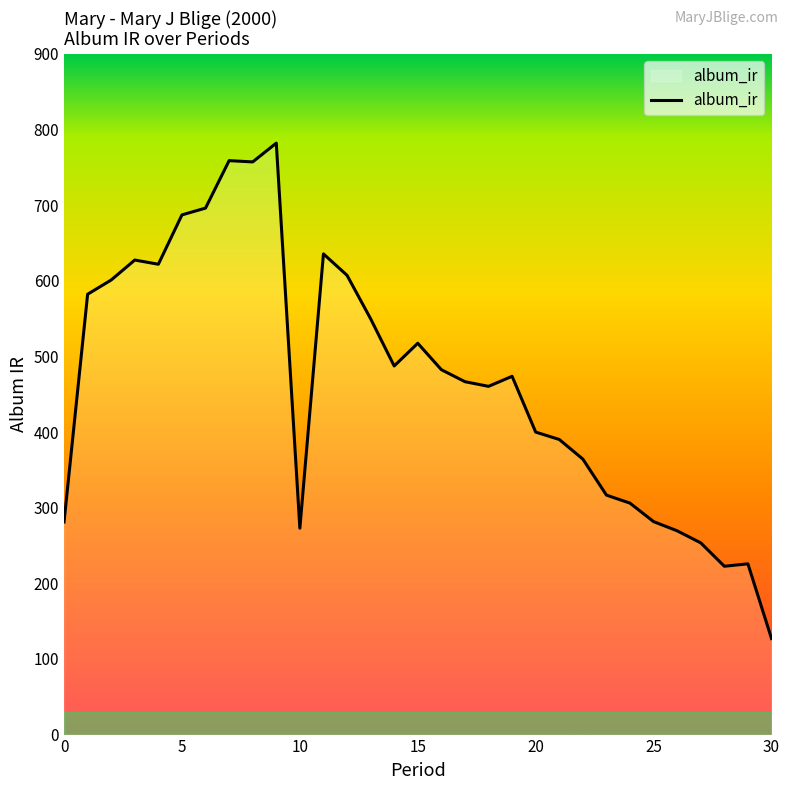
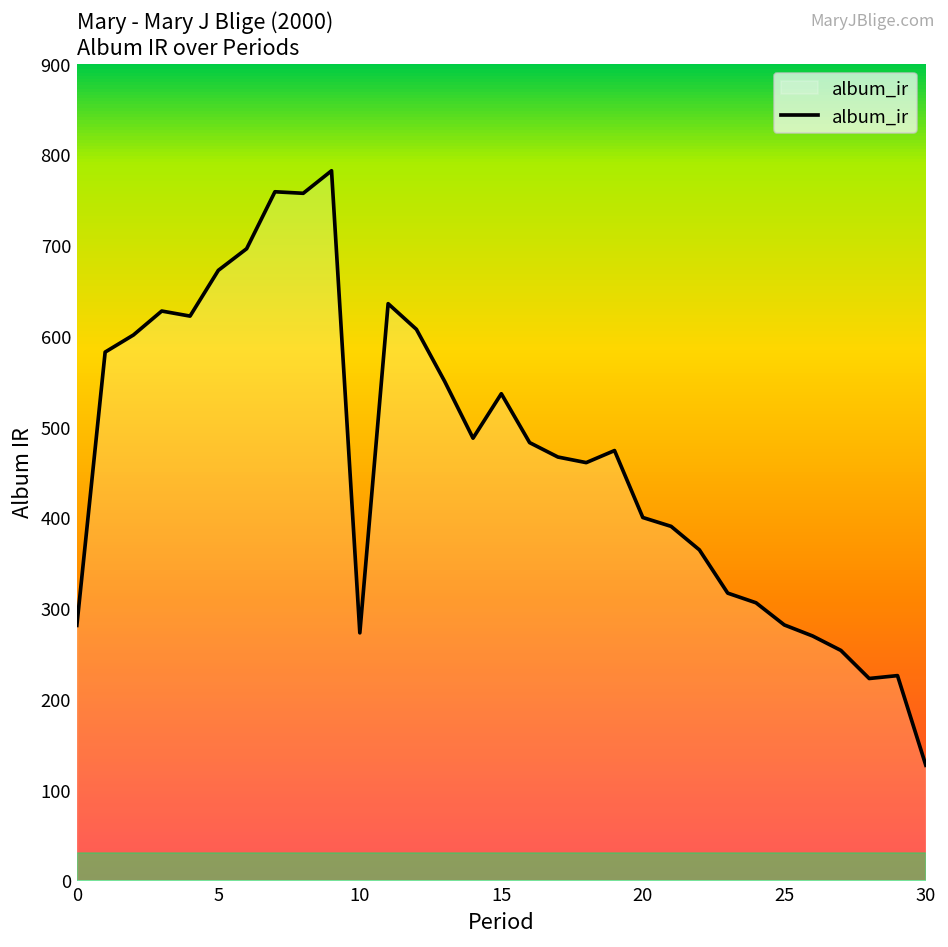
  {
    "0": 280,
-   "5": 690,
+   "5": 670,
    "10": 270,
-   "15": 520,
+   "15": 540,
    "20": 400,
    "25": 280,
    "30": 130
  }
